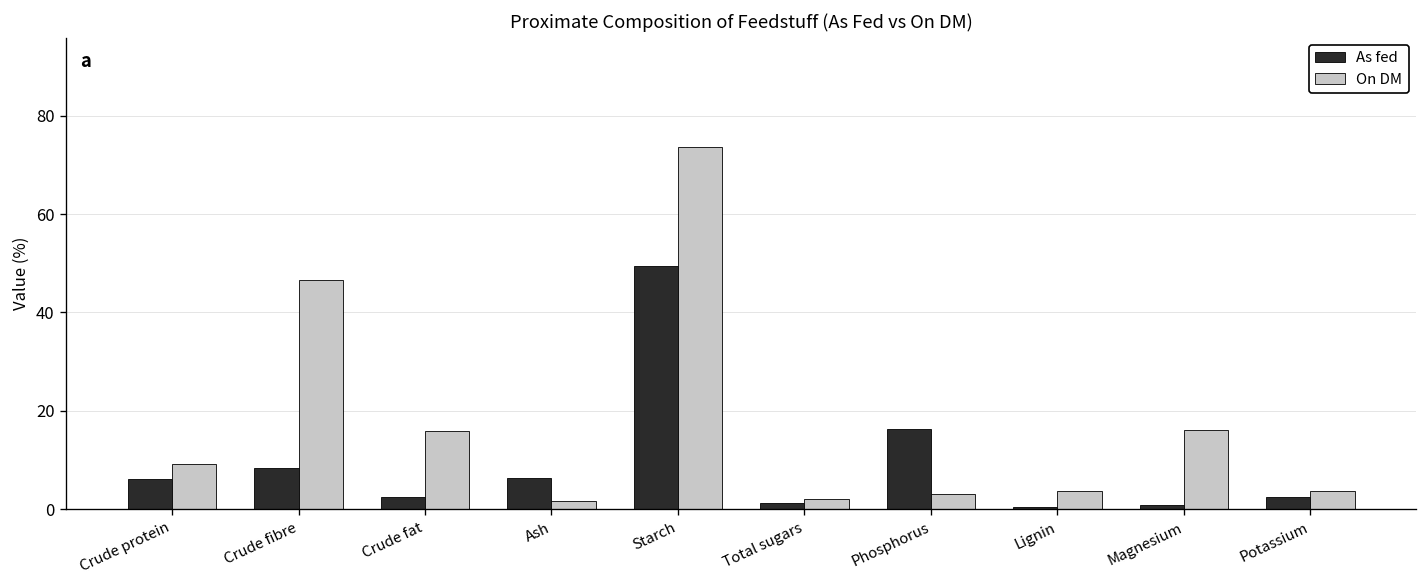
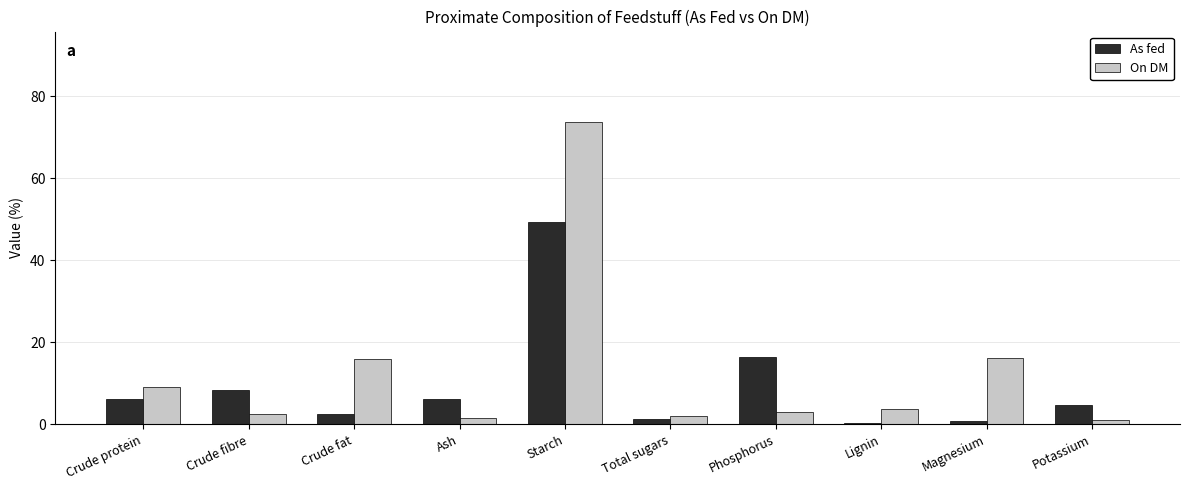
  {
    "As fed": {
      "Crude protein": 6,
      "Crude fibre": 8,
      "Crude fat": 3,
      "Ash": 6,
      "Starch": 49,
      "Total sugars": 1,
      "Phosphorus": 16,
      "Magnesium": 1,
-     "Potassium": 3
+     "Potassium": 5
    },
    "On DM": {
      "Crude protein": 9,
-     "Crude fibre": 47,
+     "Crude fibre": 3,
      "Crude fat": 16,
      "Ash": 2,
      "Starch": 74,
      "Total sugars": 2,
      "Phosphorus": 3,
      "Lignin": 4,
      "Magnesium": 16,
-     "Potassium": 4
+     "Potassium": 1
    }
  }
